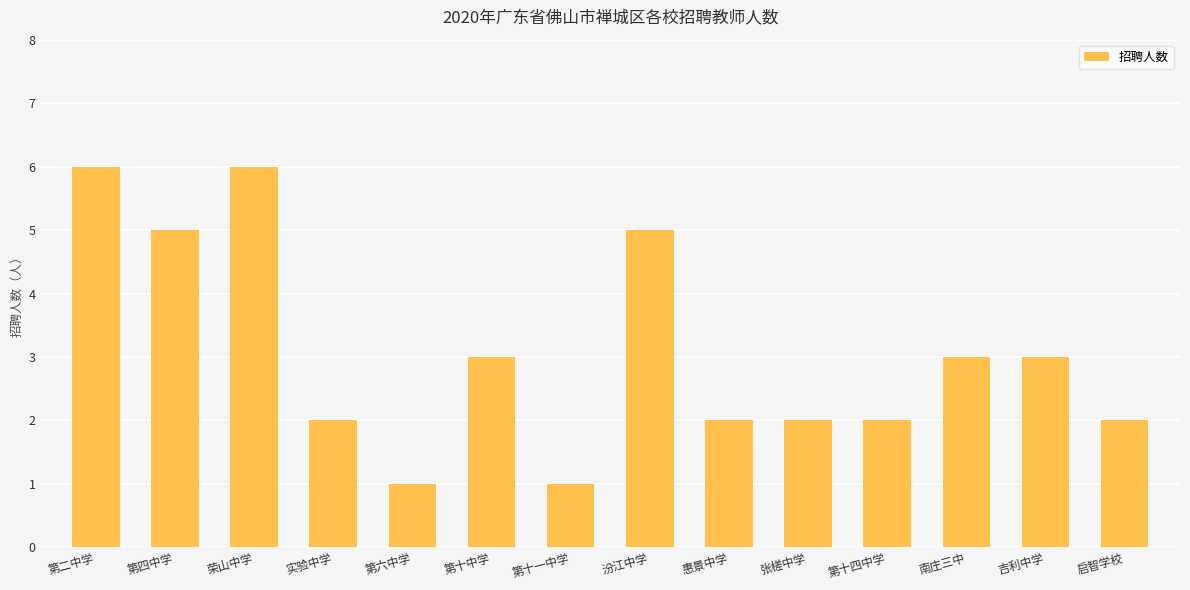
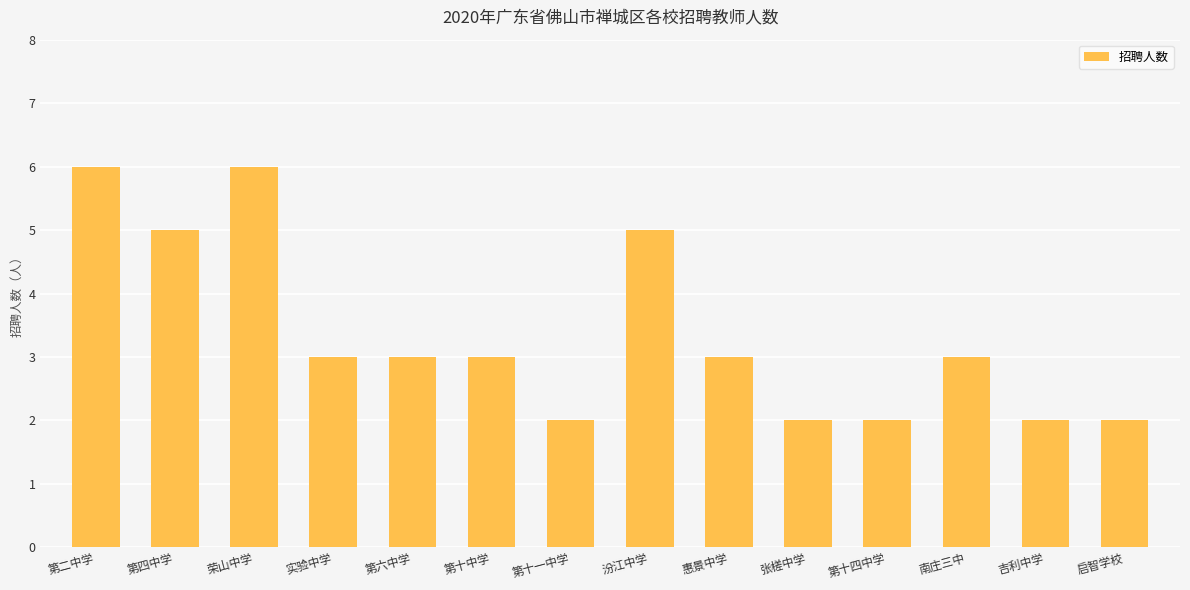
  {
    "第二中学": 6,
    "第四中学": 5,
    "荣山中学": 6,
-   "实验中学": 2,
-   "第六中学": 1,
+   "实验中学": 3,
+   "第六中学": 3,
    "第十中学": 3,
-   "第十一中学": 1,
+   "第十一中学": 2,
    "汾江中学": 5,
-   "惠景中学": 2,
+   "惠景中学": 3,
    "张槎中学": 2,
    "第十四中学": 2,
    "南庄三中": 3,
-   "吉利中学": 3,
+   "吉利中学": 2,
    "启智学校": 2
  }
